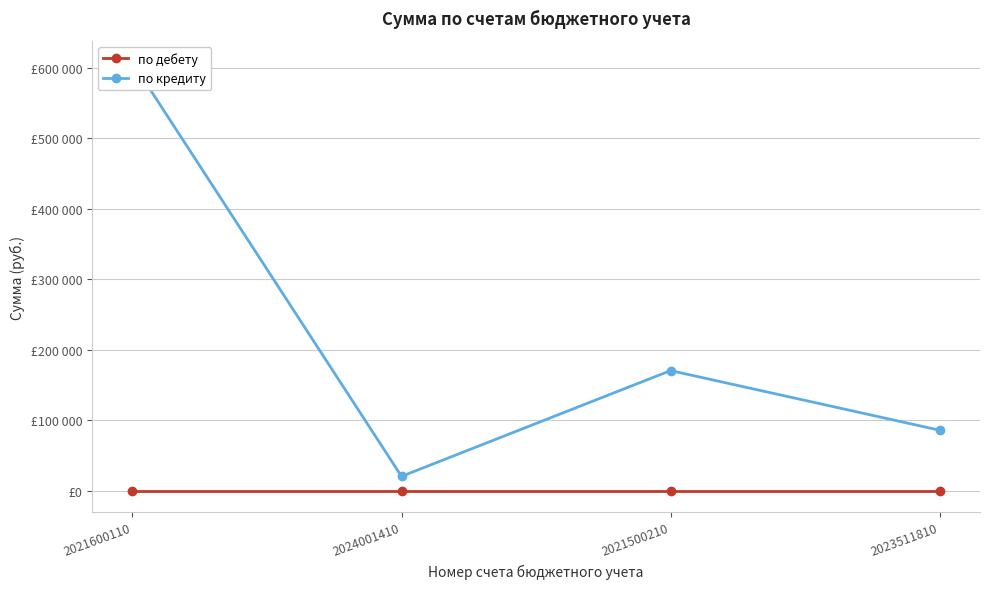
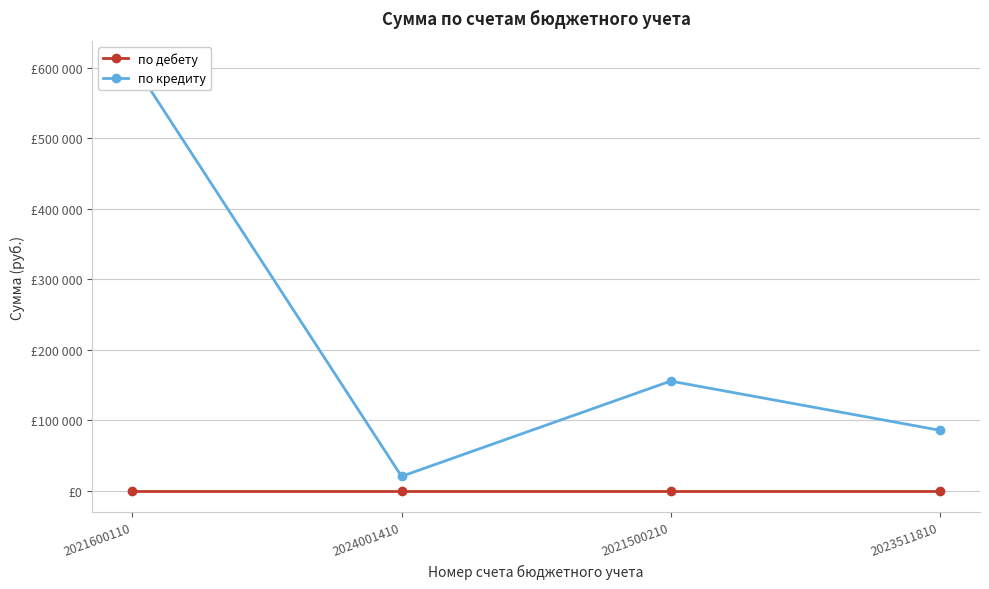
  {
    "по дебету": {
      "2021600110": "£0",
      "2024001410": "£0",
      "2021500210": "£0",
      "2023511810": "£0"
    },
    "по кредиту": {
      "2024001410": "£20000",
-     "2021500210": "£170000",
+     "2021500210": "£160000",
      "2023511810": "£90000"
    }
  }
